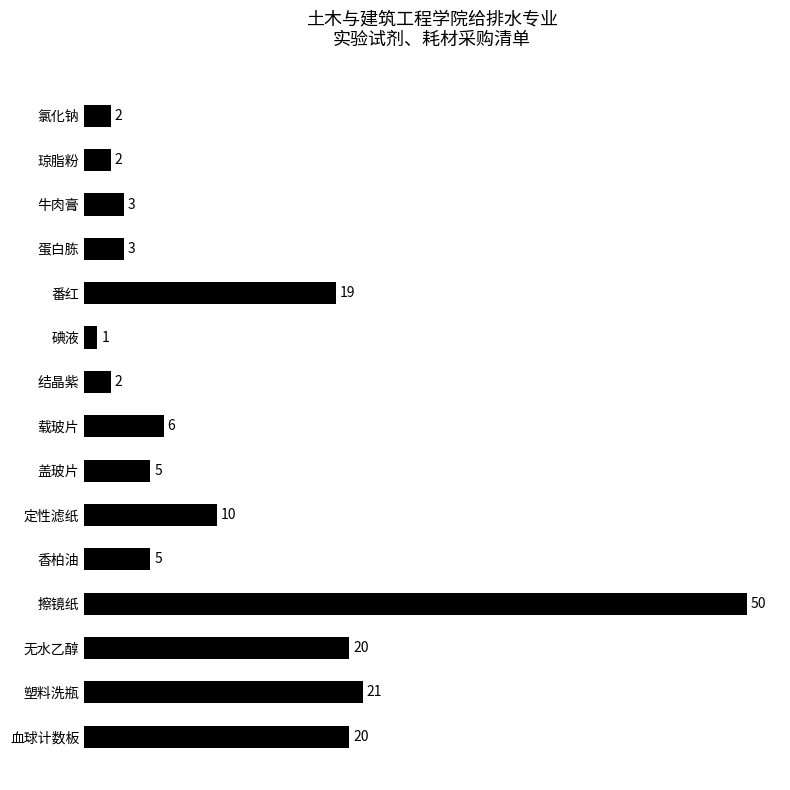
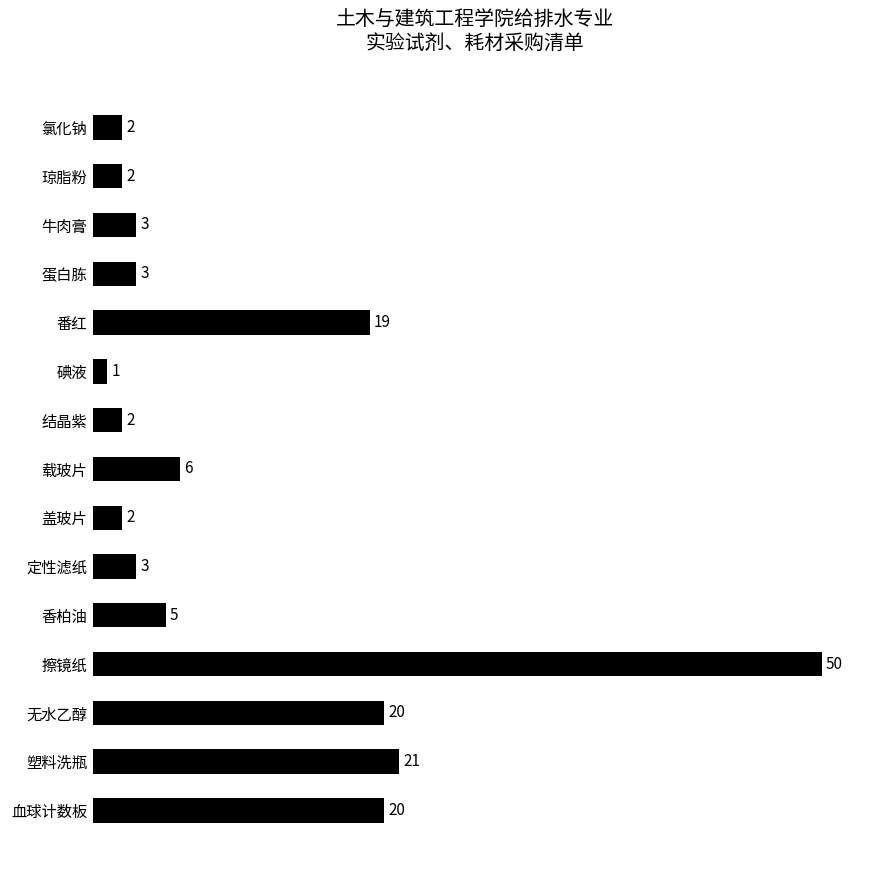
  {
    "氯化钠": 2,
    "琼脂粉": 2,
    "牛肉膏": 3,
    "蛋白胨": 3,
    "番红": 19,
    "碘液": 1,
    "结晶紫": 2,
    "载玻片": 6,
-   "盖玻片": 5,
-   "定性滤纸": 10,
+   "盖玻片": 2,
+   "定性滤纸": 3,
    "香柏油": 5,
    "擦镜纸": 50,
    "无水乙醇": 20,
    "塑料洗瓶": 21,
    "血球计数板": 20
  }
